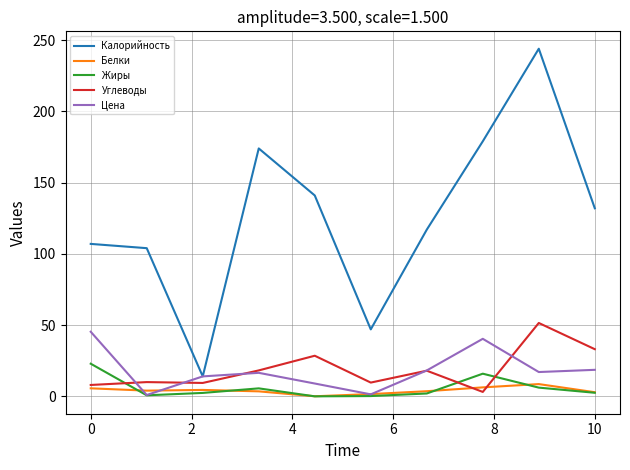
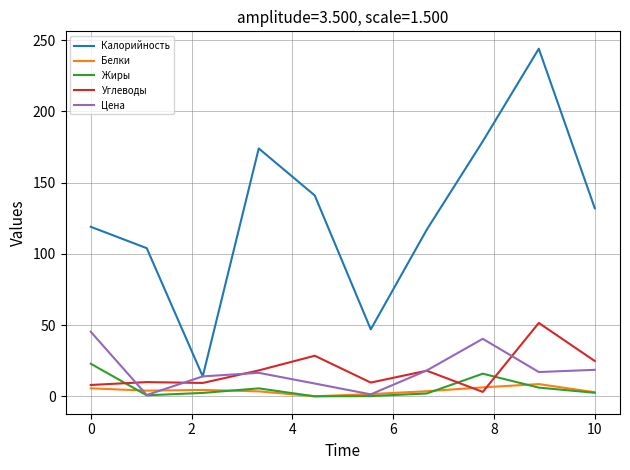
  {
    "Калорийность": {
-     "0": 107,
+     "0": 119,
      "10": 132
    },
    "Белки": {
      "0": 6
    },
    "Жиры": {
      "0": 23
    },
    "Углеводы": {
      "0": 8,
-     "10": 33
+     "10": 25
    },
    "Цена": {
      "0": 45,
      "10": 19
    }
  }
